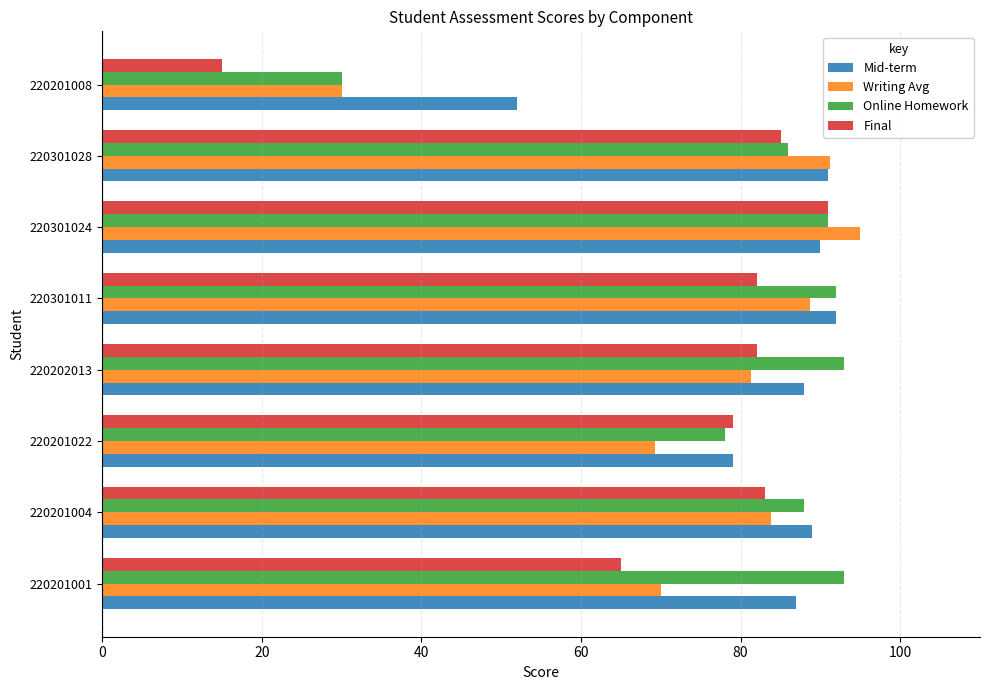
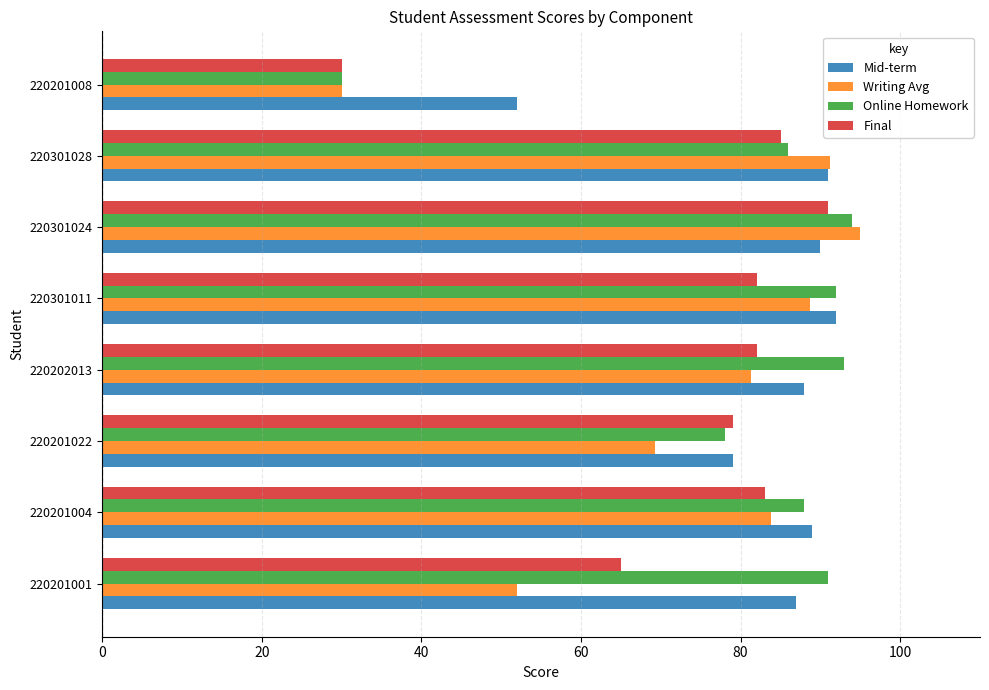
  {
    "Mid-term": {
      "220201008": 52,
      "220301028": 91,
      "220301024": 90,
      "220301011": 92,
      "220202013": 88,
      "220201022": 79,
      "220201004": 89,
      "220201001": 87
    },
    "Writing Avg": {
      "220201008": 30,
      "220301028": 91,
      "220301024": 95,
      "220301011": 89,
      "220202013": 81,
      "220201022": 69,
      "220201004": 84,
-     "220201001": 70
+     "220201001": 52
    },
    "Online Homework": {
      "220201008": 30,
      "220301028": 86,
-     "220301024": 91,
+     "220301024": 94,
      "220301011": 92,
      "220202013": 93,
      "220201022": 78,
      "220201004": 88,
-     "220201001": 93
+     "220201001": 91
    },
    "Final": {
-     "220201008": 15,
+     "220201008": 30,
      "220301028": 85,
      "220301024": 91,
      "220301011": 82,
      "220202013": 82,
      "220201022": 79,
      "220201004": 83,
      "220201001": 65
    }
  }
